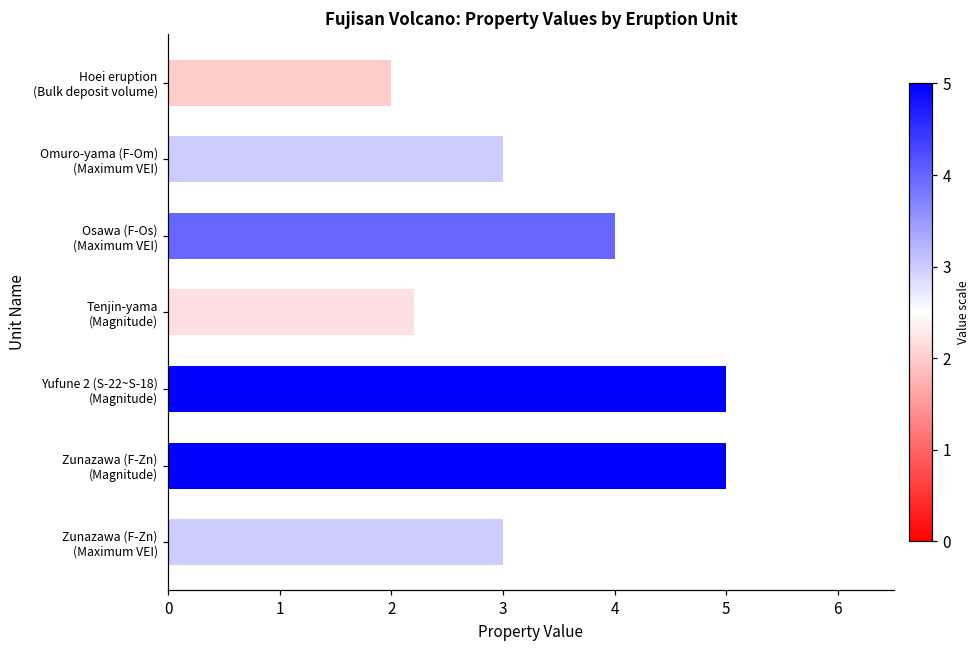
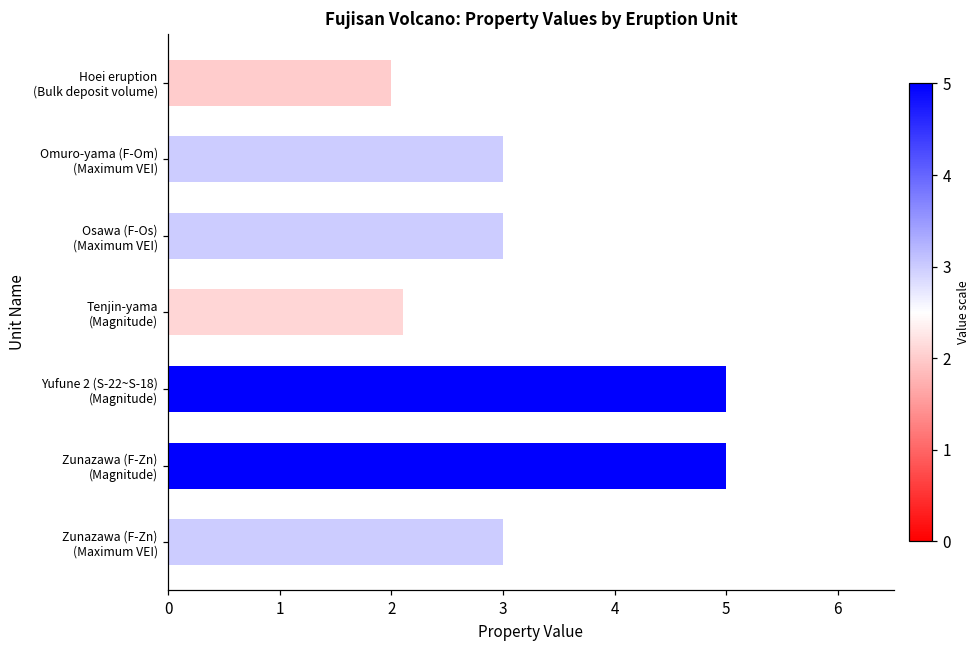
  {
    "Hoei eruption (Bulk deposit volume)": 2.0,
    "Omuro-yama (F-Om) (Maximum VEI)": 3.0,
-   "Osawa (F-Os) (Maximum VEI)": 4,
-   "Tenjin-yama (Magnitude)": 2.2,
+   "Osawa (F-Os) (Maximum VEI)": 3,
+   "Tenjin-yama (Magnitude)": 2.1,
    "Yufune 2 (S-22~S-18) (Magnitude)": 5.0,
    "Zunazawa (F-Zn) (Magnitude)": 5.0,
    "Zunazawa (F-Zn) (Maximum VEI)": 3.0
  }
